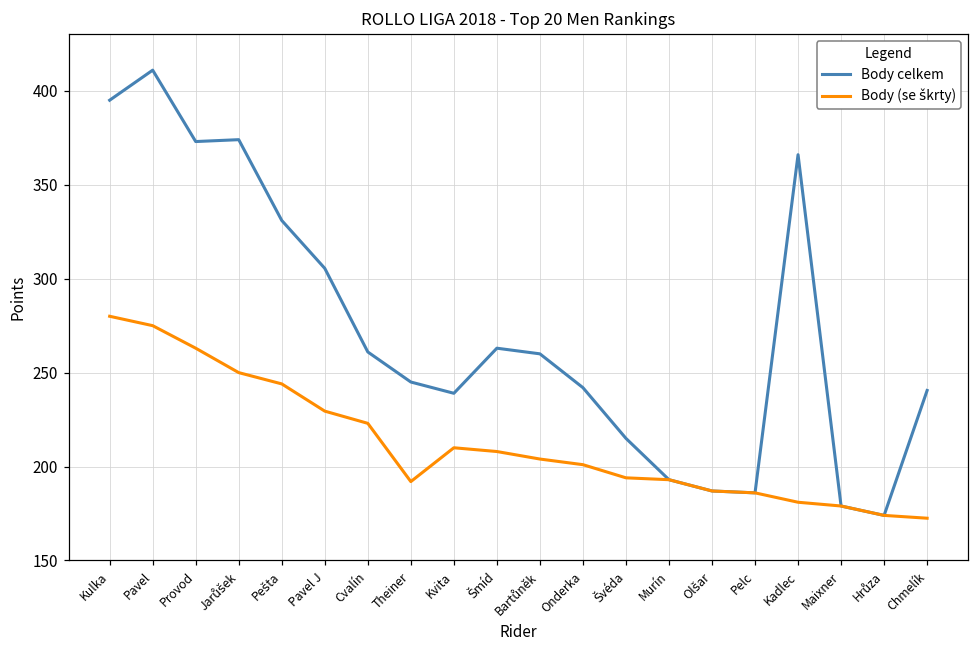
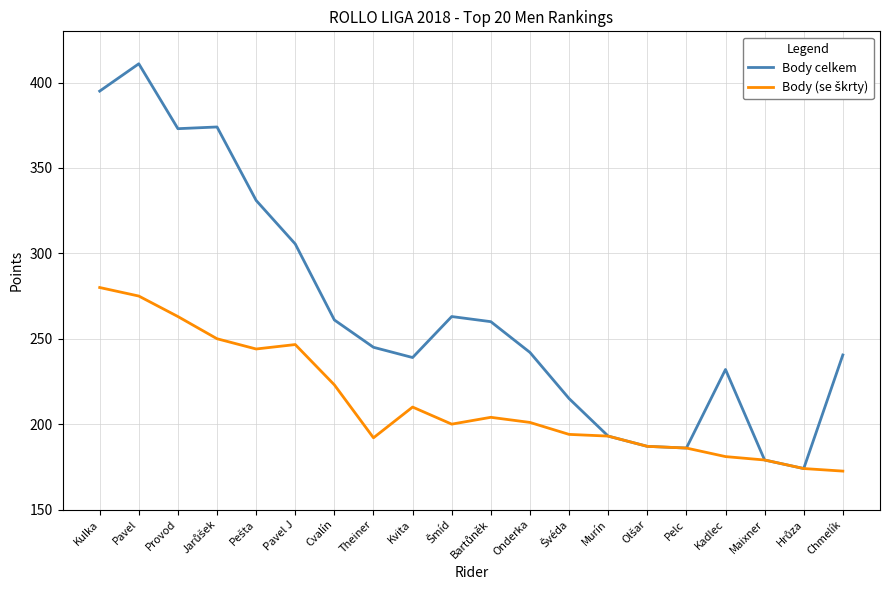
  {
    "Body celkem": {
      "Kulka": 395,
      "Pavel": 411,
      "Provod": 373,
      "Jarůšek": 374,
      "Pešta": 331,
      "Pavel J": 306,
      "Cvalín": 261,
      "Theiner": 245,
      "Kvita": 239,
      "Šmíd": 263,
      "Bartůněk": 260,
      "Onderka": 242,
      "Švéda": 215,
-     "Kadlec": 366,
+     "Kadlec": 232,
      "Chmelík": 241
    },
    "Body (se škrty)": {
      "Kulka": 280,
      "Pavel": 275,
      "Provod": 263,
      "Jarůšek": 250,
      "Pešta": 244,
-     "Pavel J": 230,
+     "Pavel J": 247,
      "Cvalín": 223,
      "Theiner": 192,
      "Kvita": 210,
-     "Šmíd": 208,
+     "Šmíd": 200,
      "Bartůněk": 204,
      "Onderka": 201,
      "Švéda": 194,
      "Kadlec": 181,
      "Chmelík": 173
    }
  }
